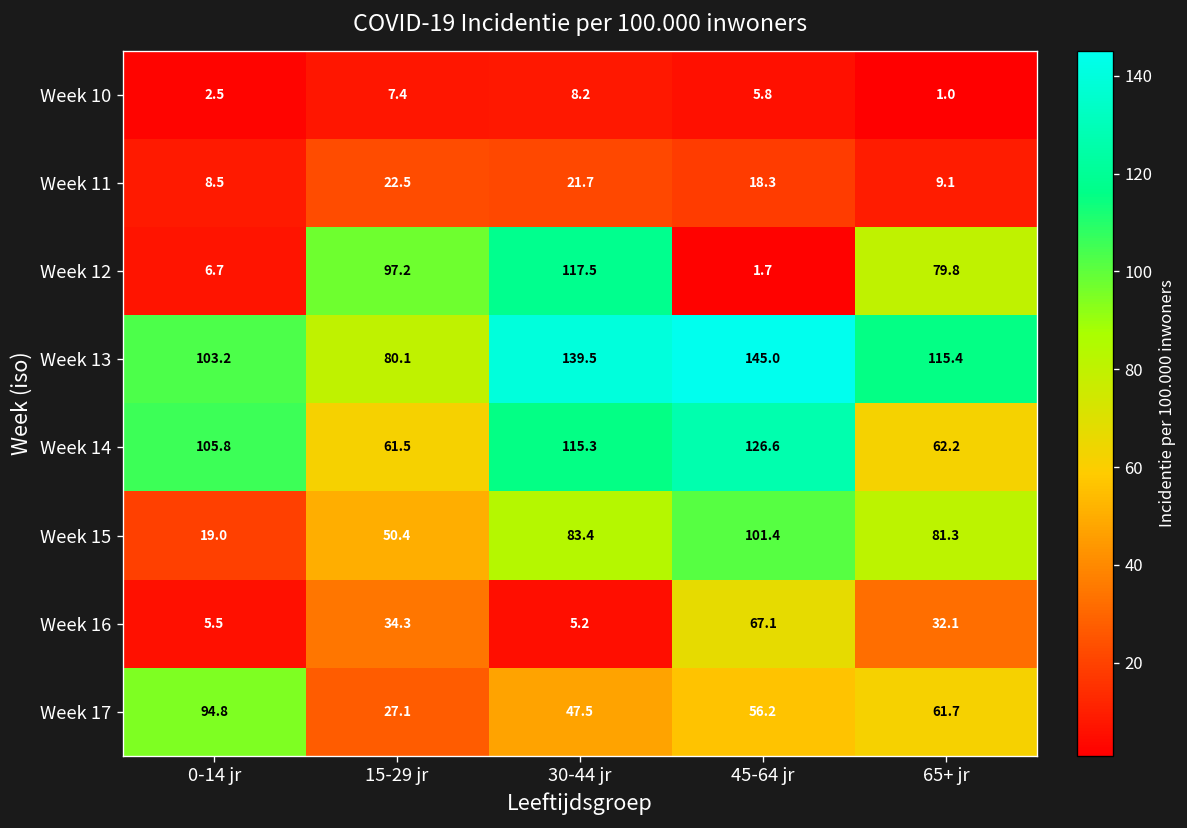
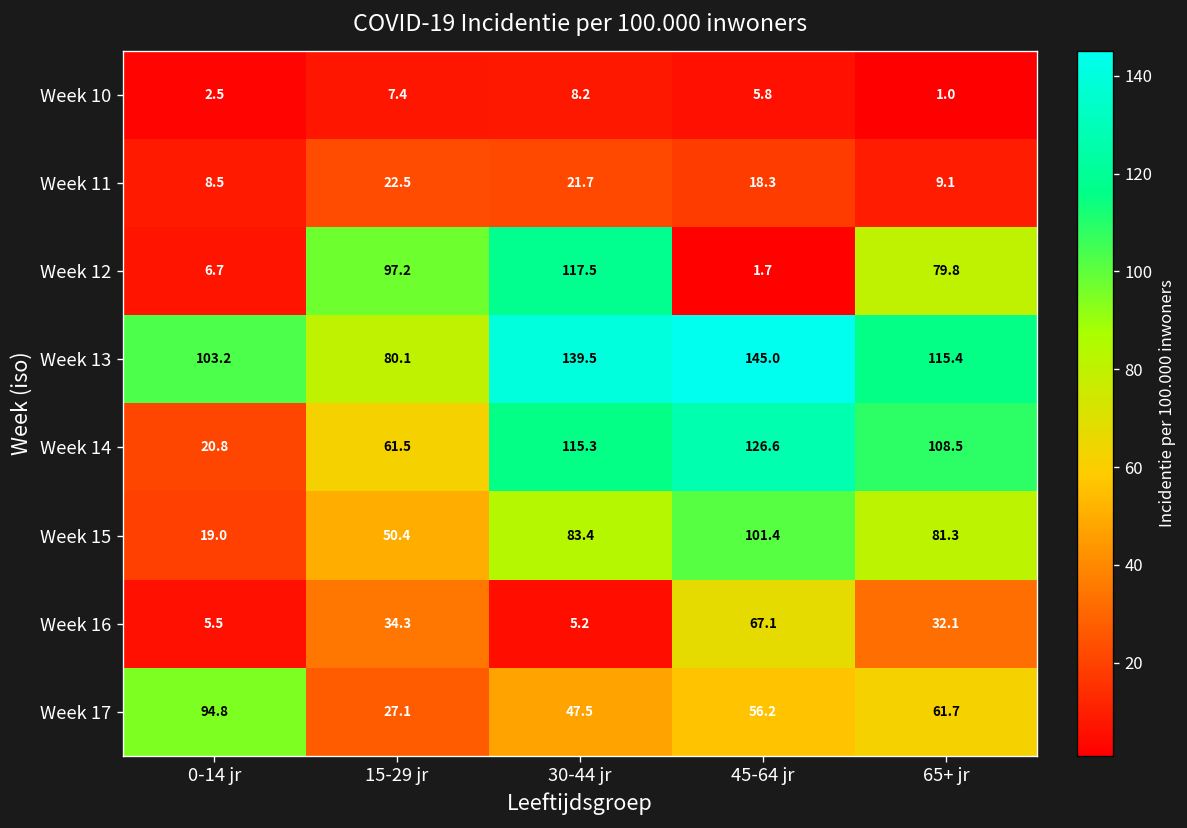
  {
    "Week 10": {
      "0-14 jr": 2.5,
      "15-29 jr": 7.4,
      "30-44 jr": 8.2,
      "45-64 jr": 5.8,
      "65+ jr": 1.0
    },
    "Week 11": {
      "0-14 jr": 8.5,
      "15-29 jr": 22.5,
      "30-44 jr": 21.7,
      "45-64 jr": 18.3,
      "65+ jr": 9.1
    },
    "Week 12": {
      "0-14 jr": 6.7,
      "15-29 jr": 97.2,
      "30-44 jr": 117.5,
      "45-64 jr": 1.7,
      "65+ jr": 79.8
    },
    "Week 13": {
      "0-14 jr": 103.2,
      "15-29 jr": 80.1,
      "30-44 jr": 139.5,
      "45-64 jr": 145.0,
      "65+ jr": 115.4
    },
    "Week 14": {
-     "0-14 jr": 105.8,
+     "0-14 jr": 20.8,
      "15-29 jr": 61.5,
      "30-44 jr": 115.3,
      "45-64 jr": 126.6,
-     "65+ jr": 62.2
+     "65+ jr": 108.5
    },
    "Week 15": {
      "0-14 jr": 19.0,
      "15-29 jr": 50.4,
      "30-44 jr": 83.4,
      "45-64 jr": 101.4,
      "65+ jr": 81.3
    },
    "Week 16": {
      "0-14 jr": 5.5,
      "15-29 jr": 34.3,
      "30-44 jr": 5.2,
      "45-64 jr": 67.1,
      "65+ jr": 32.1
    },
    "Week 17": {
      "0-14 jr": 94.8,
      "15-29 jr": 27.1,
      "30-44 jr": 47.5,
      "45-64 jr": 56.2,
      "65+ jr": 61.7
    }
  }
